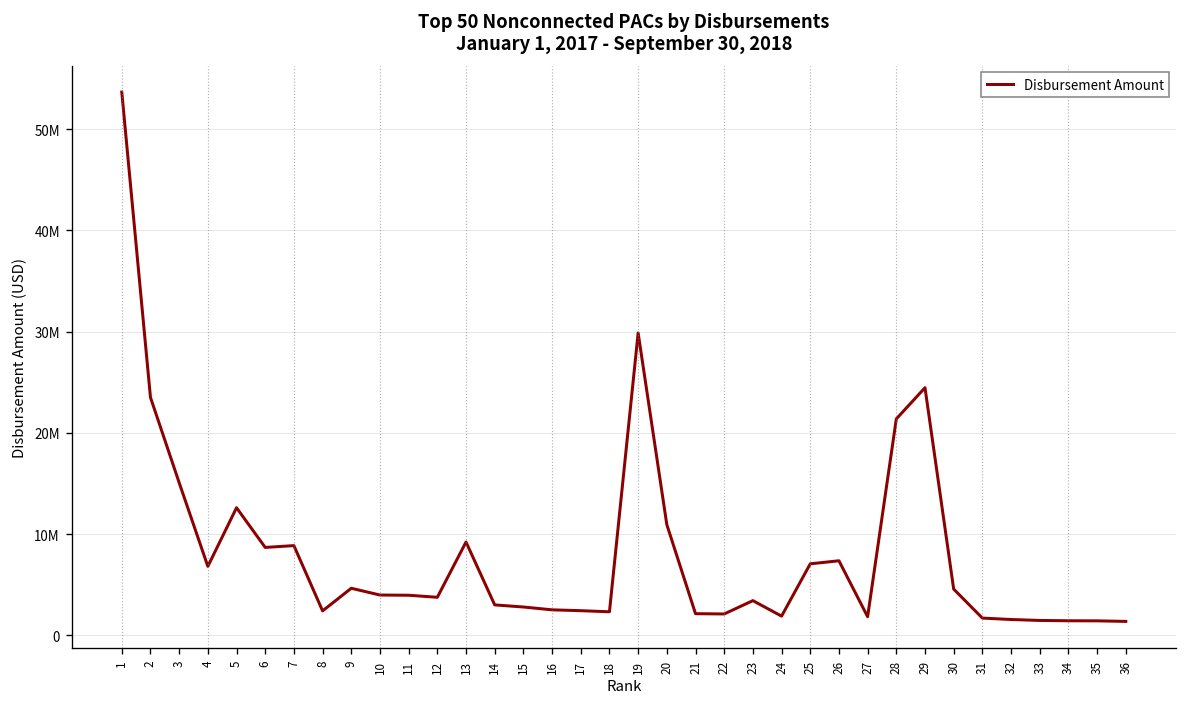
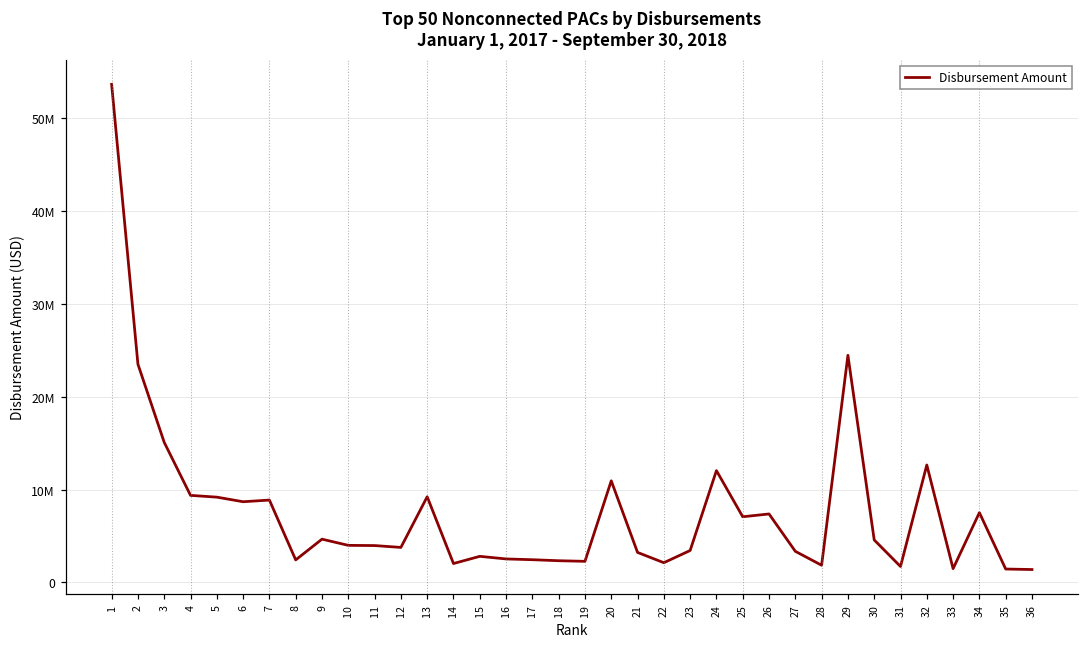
  {
    "1": 54000000,
    "2": 24000000,
    "3": 15000000,
-   "4": 7000000,
-   "5": 13000000,
+   "4": 9000000,
+   "5": 9000000,
    "6": 9000000,
    "7": 9000000,
    "8": 2000000,
    "9": 5000000,
    "10": 4000000,
    "11": 4000000,
    "12": 4000000,
    "13": 9000000,
-   "14": 3000000,
+   "14": 2000000,
    "15": 3000000,
    "16": 3000000,
    "17": 2000000,
    "18": 2000000,
-   "19": 30000000,
+   "19": 2000000,
    "20": 11000000,
-   "21": 2000000,
+   "21": 3000000,
    "22": 2000000,
    "23": 3000000,
-   "24": 2000000,
+   "24": 12000000,
    "25": 7000000,
    "26": 7000000,
-   "27": 2000000,
-   "28": 21000000,
+   "27": 3000000,
+   "28": 2000000,
    "29": 24000000,
    "30": 5000000,
    "31": 2000000,
-   "32": 2000000,
+   "32": 13000000,
    "33": 1000000,
-   "34": 1000000,
+   "34": 8000000,
    "35": 1000000,
    "36": 1000000
  }
